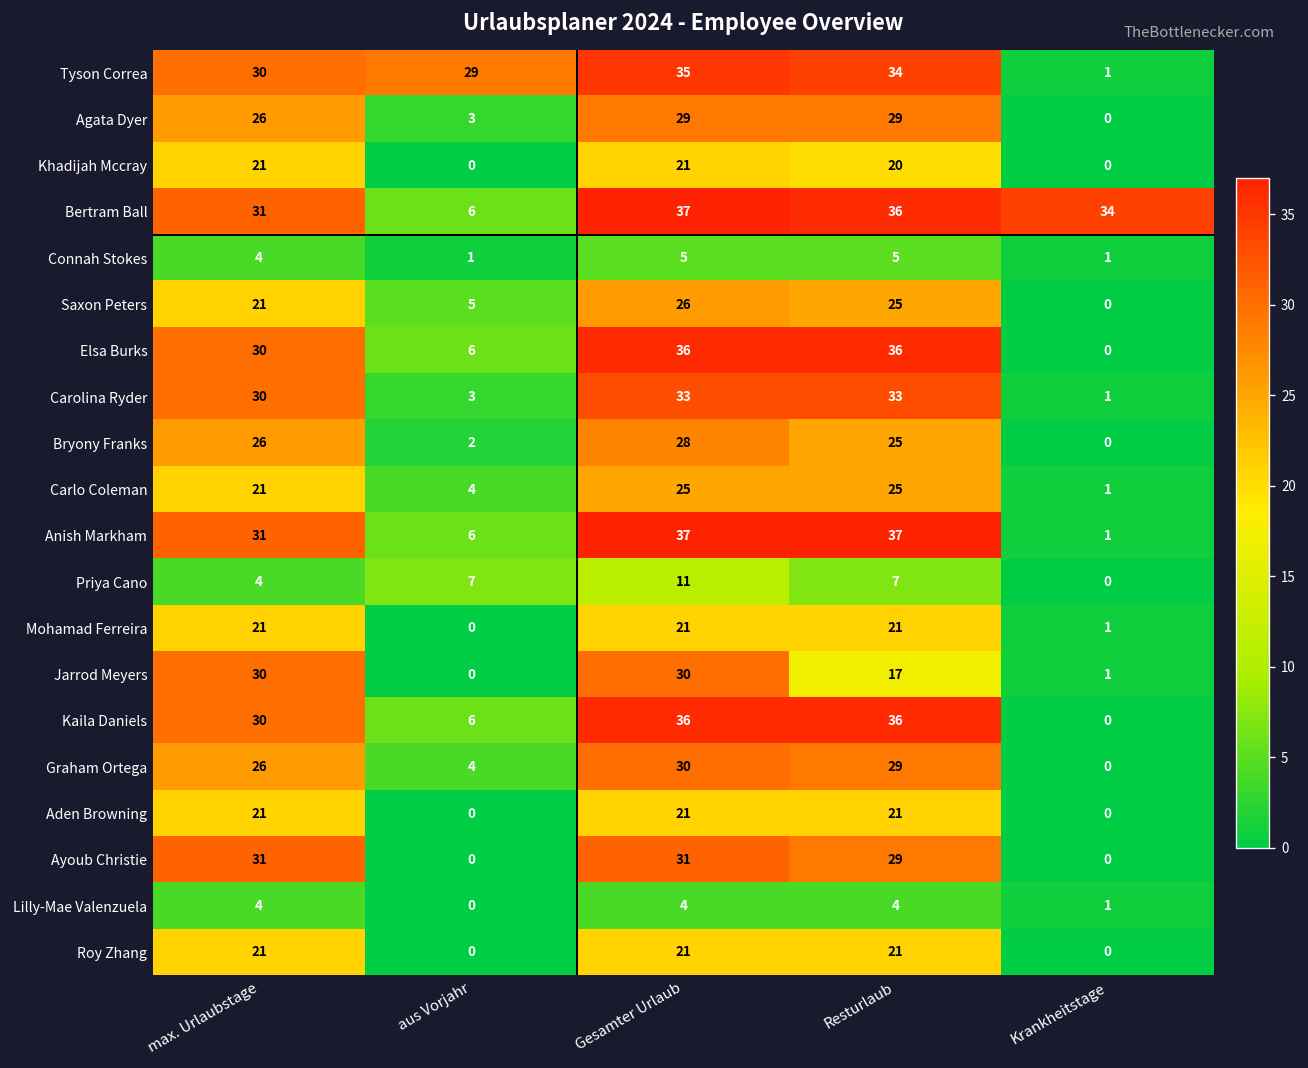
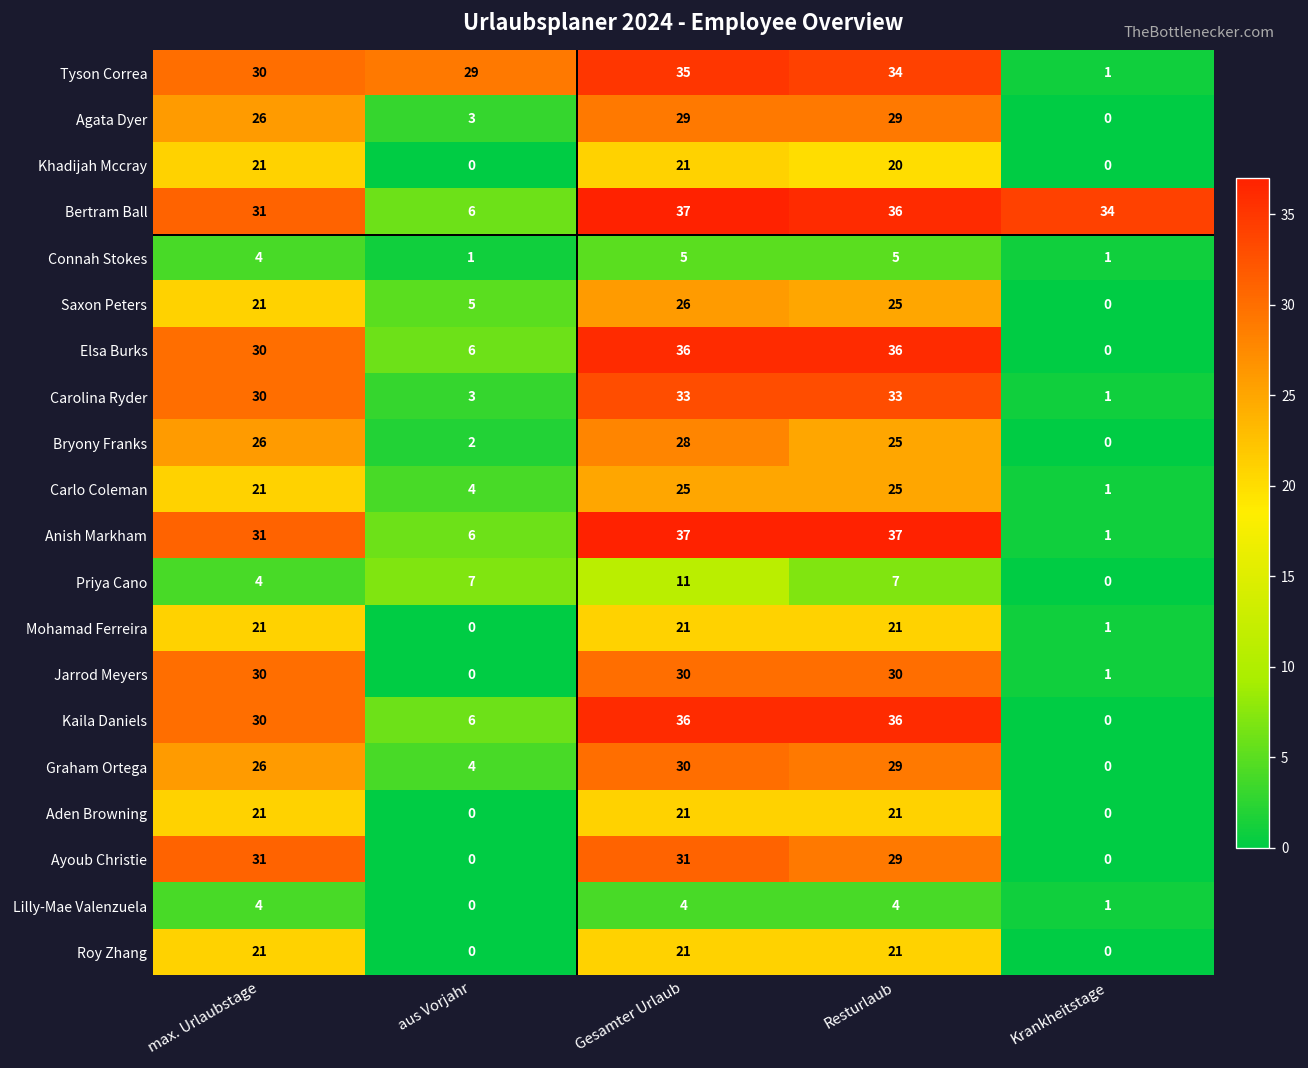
  {
    "Tyson Correa": {
      "max. Urlaubstage": 30,
      "aus Vorjahr": 29,
      "Gesamter Urlaub": 35,
      "Resturlaub": 34,
      "Krankheitstage": 1
    },
    "Agata Dyer": {
      "max. Urlaubstage": 26,
      "aus Vorjahr": 3,
      "Gesamter Urlaub": 29,
      "Resturlaub": 29,
      "Krankheitstage": 0
    },
    "Khadijah Mccray": {
      "max. Urlaubstage": 21,
      "aus Vorjahr": 0,
      "Gesamter Urlaub": 21,
      "Resturlaub": 20,
      "Krankheitstage": 0
    },
    "Bertram Ball": {
      "max. Urlaubstage": 31,
      "aus Vorjahr": 6,
      "Gesamter Urlaub": 37,
      "Resturlaub": 36,
      "Krankheitstage": 34
    },
    "Connah Stokes": {
      "max. Urlaubstage": 4,
      "aus Vorjahr": 1,
      "Gesamter Urlaub": 5,
      "Resturlaub": 5,
      "Krankheitstage": 1
    },
    "Saxon Peters": {
      "max. Urlaubstage": 21,
      "aus Vorjahr": 5,
      "Gesamter Urlaub": 26,
      "Resturlaub": 25,
      "Krankheitstage": 0
    },
    "Elsa Burks": {
      "max. Urlaubstage": 30,
      "aus Vorjahr": 6,
      "Gesamter Urlaub": 36,
      "Resturlaub": 36,
      "Krankheitstage": 0
    },
    "Carolina Ryder": {
      "max. Urlaubstage": 30,
      "aus Vorjahr": 3,
      "Gesamter Urlaub": 33,
      "Resturlaub": 33,
      "Krankheitstage": 1
    },
    "Bryony Franks": {
      "max. Urlaubstage": 26,
      "aus Vorjahr": 2,
      "Gesamter Urlaub": 28,
      "Resturlaub": 25,
      "Krankheitstage": 0
    },
    "Carlo Coleman": {
      "max. Urlaubstage": 21,
      "aus Vorjahr": 4,
      "Gesamter Urlaub": 25,
      "Resturlaub": 25,
      "Krankheitstage": 1
    },
    "Anish Markham": {
      "max. Urlaubstage": 31,
      "aus Vorjahr": 6,
      "Gesamter Urlaub": 37,
      "Resturlaub": 37,
      "Krankheitstage": 1
    },
    "Priya Cano": {
      "max. Urlaubstage": 4,
      "aus Vorjahr": 7,
      "Gesamter Urlaub": 11,
      "Resturlaub": 7,
      "Krankheitstage": 0
    },
    "Mohamad Ferreira": {
      "max. Urlaubstage": 21,
      "aus Vorjahr": 0,
      "Gesamter Urlaub": 21,
      "Resturlaub": 21,
      "Krankheitstage": 1
    },
    "Jarrod Meyers": {
      "max. Urlaubstage": 30,
      "aus Vorjahr": 0,
      "Gesamter Urlaub": 30,
-     "Resturlaub": 17,
+     "Resturlaub": 30,
      "Krankheitstage": 1
    },
    "Kaila Daniels": {
      "max. Urlaubstage": 30,
      "aus Vorjahr": 6,
      "Gesamter Urlaub": 36,
      "Resturlaub": 36,
      "Krankheitstage": 0
    },
    "Graham Ortega": {
      "max. Urlaubstage": 26,
      "aus Vorjahr": 4,
      "Gesamter Urlaub": 30,
      "Resturlaub": 29,
      "Krankheitstage": 0
    },
    "Aden Browning": {
      "max. Urlaubstage": 21,
      "aus Vorjahr": 0,
      "Gesamter Urlaub": 21,
      "Resturlaub": 21,
      "Krankheitstage": 0
    },
    "Ayoub Christie": {
      "max. Urlaubstage": 31,
      "aus Vorjahr": 0,
      "Gesamter Urlaub": 31,
      "Resturlaub": 29,
      "Krankheitstage": 0
    },
    "Lilly-Mae Valenzuela": {
      "max. Urlaubstage": 4,
      "aus Vorjahr": 0,
      "Gesamter Urlaub": 4,
      "Resturlaub": 4,
      "Krankheitstage": 1
    },
    "Roy Zhang": {
      "max. Urlaubstage": 21,
      "aus Vorjahr": 0,
      "Gesamter Urlaub": 21,
      "Resturlaub": 21,
      "Krankheitstage": 0
    }
  }
